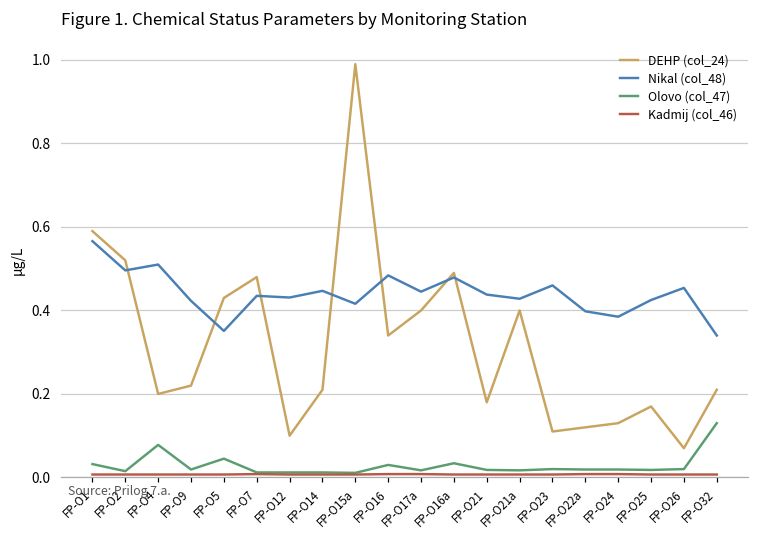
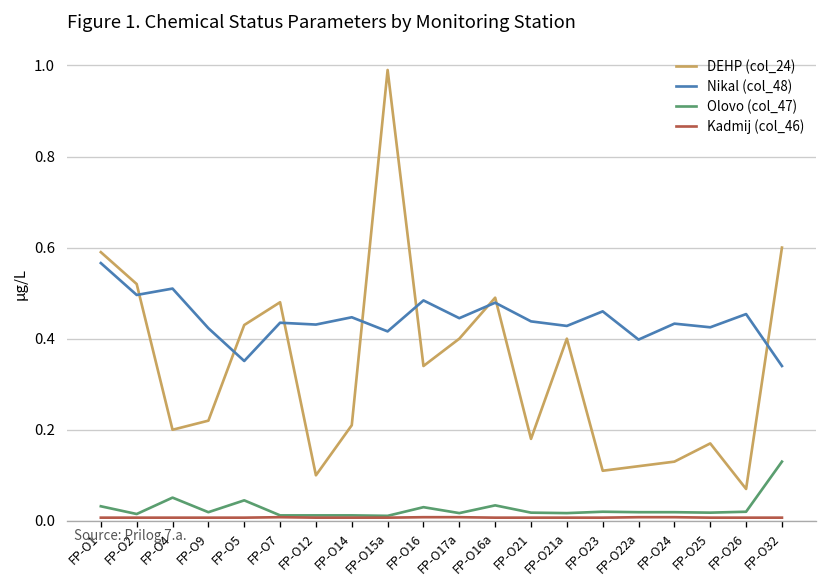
  {
    "DEHP (col_24)": {
      "FP-O1": 0.59,
      "FP-O2": 0.52,
      "FP-O4": 0.20,
      "FP-O9": 0.22,
      "FP-O5": 0.43,
      "FP-O7": 0.48,
      "FP-O12": 0.10,
      "FP-O14": 0.21,
      "FP-O15a": 0.99,
      "FP-O16": 0.34,
      "FP-O17a": 0.40,
      "FP-O16a": 0.49,
      "FP-O21": 0.18,
      "FP-O21a": 0.40,
      "FP-O23": 0.11,
      "FP-O22a": 0.12,
      "FP-O24": 0.13,
      "FP-O25": 0.17,
      "FP-O26": 0.07,
-     "FP-O32": 0.21
+     "FP-O32": 0.60
    },
    "Nikal (col_48)": {
      "FP-O1": 0.57,
      "FP-O2": 0.50,
      "FP-O4": 0.51,
      "FP-O9": 0.42,
      "FP-O5": 0.35,
      "FP-O7": 0.44,
      "FP-O12": 0.43,
      "FP-O14": 0.45,
      "FP-O15a": 0.42,
      "FP-O16": 0.48,
      "FP-O17a": 0.45,
      "FP-O16a": 0.48,
      "FP-O21": 0.44,
      "FP-O21a": 0.43,
      "FP-O23": 0.46,
      "FP-O22a": 0.40,
-     "FP-O24": 0.39,
+     "FP-O24": 0.43,
      "FP-O25": 0.43,
      "FP-O26": 0.45,
      "FP-O32": 0.34
    },
    "Olovo (col_47)": {
      "FP-O1": 0.03,
      "FP-O2": 0.02,
-     "FP-O4": 0.08,
+     "FP-O4": 0.05,
      "FP-O9": 0.02,
      "FP-O5": 0.05,
      "FP-O16": 0.03,
      "FP-O17a": 0.02,
      "FP-O16a": 0.03,
      "FP-O21": 0.02,
      "FP-O21a": 0.02,
      "FP-O23": 0.02,
      "FP-O22a": 0.02,
      "FP-O24": 0.02,
      "FP-O25": 0.02,
      "FP-O26": 0.02,
      "FP-O32": 0.13
    },
    "Kadmij (col_46)": {
      "FP-O1": 0.01,
      "FP-O2": 0.01,
      "FP-O4": 0.01,
      "FP-O9": 0.01,
      "FP-O5": 0.01,
      "FP-O16": 0.01,
      "FP-O17a": 0.01,
      "FP-O16a": 0.01,
      "FP-O21": 0.01,
      "FP-O21a": 0.01,
      "FP-O23": 0.01,
      "FP-O22a": 0.01,
      "FP-O24": 0.01,
      "FP-O25": 0.01,
      "FP-O26": 0.01,
      "FP-O32": 0.01
    }
  }
